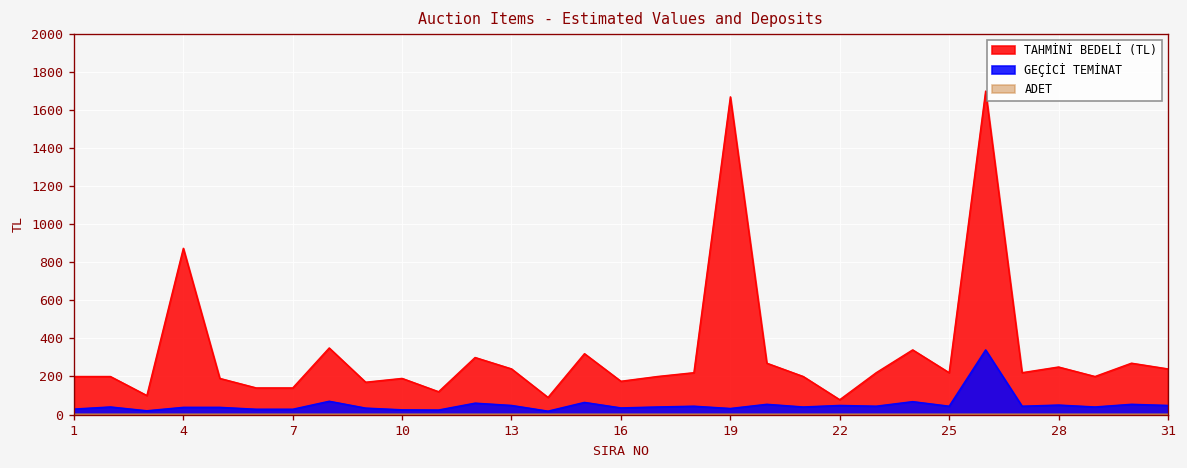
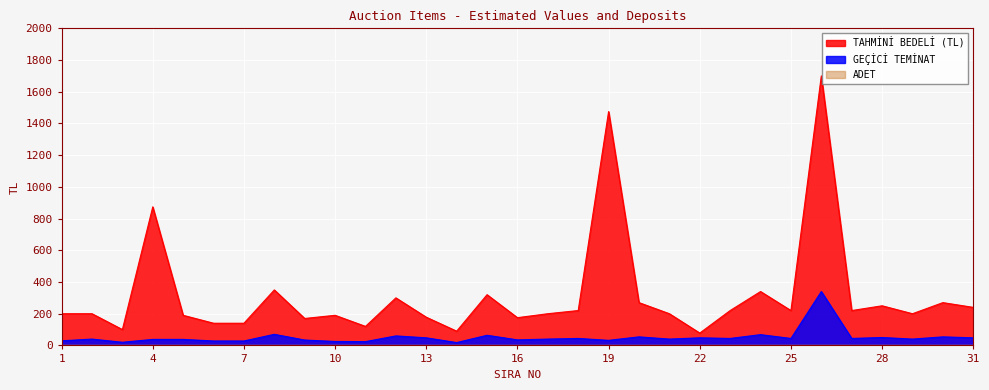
  {
    "TAHMİNİ BEDELİ (TL)": {
      "1": 200,
      "4": 870,
      "7": 140,
      "10": 190,
-     "13": 240,
+     "13": 180,
      "16": 180,
-     "19": 1670,
+     "19": 1480,
      "22": 80,
      "25": 220,
      "28": 250,
      "31": 240
    },
    "GEÇİCİ TEMİNAT": {
      "1": 30,
      "4": 40,
      "7": 30,
      "10": 30,
      "13": 50,
      "16": 40,
      "19": 30,
      "22": 50,
      "25": 40,
      "28": 50,
      "31": 50
    },
    "ADET": {
      "1": 0,
      "4": 0,
      "7": 0,
      "10": 0,
      "13": 0,
      "16": 0,
      "19": 0,
      "22": 0,
      "25": 0,
      "28": 0,
      "31": 0
    }
  }
